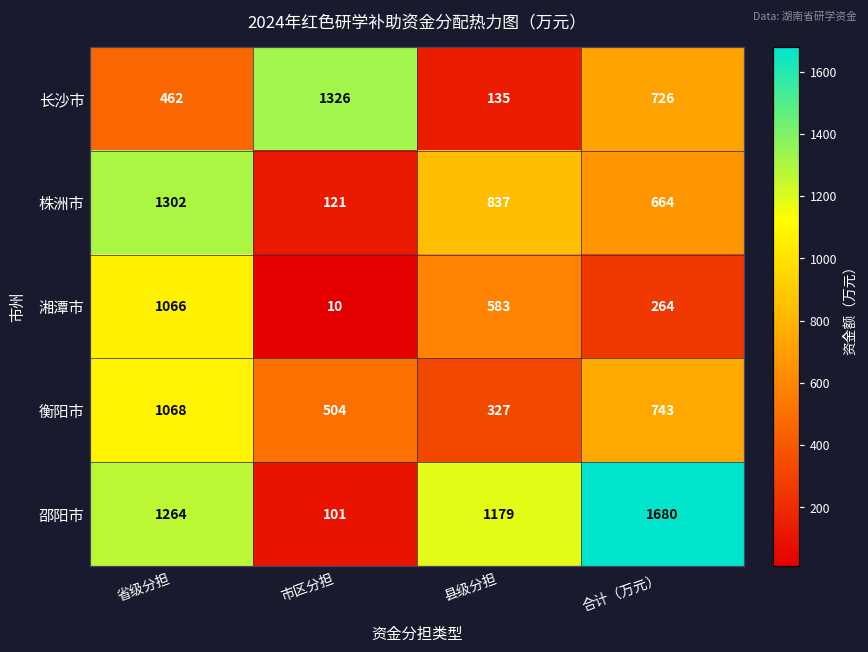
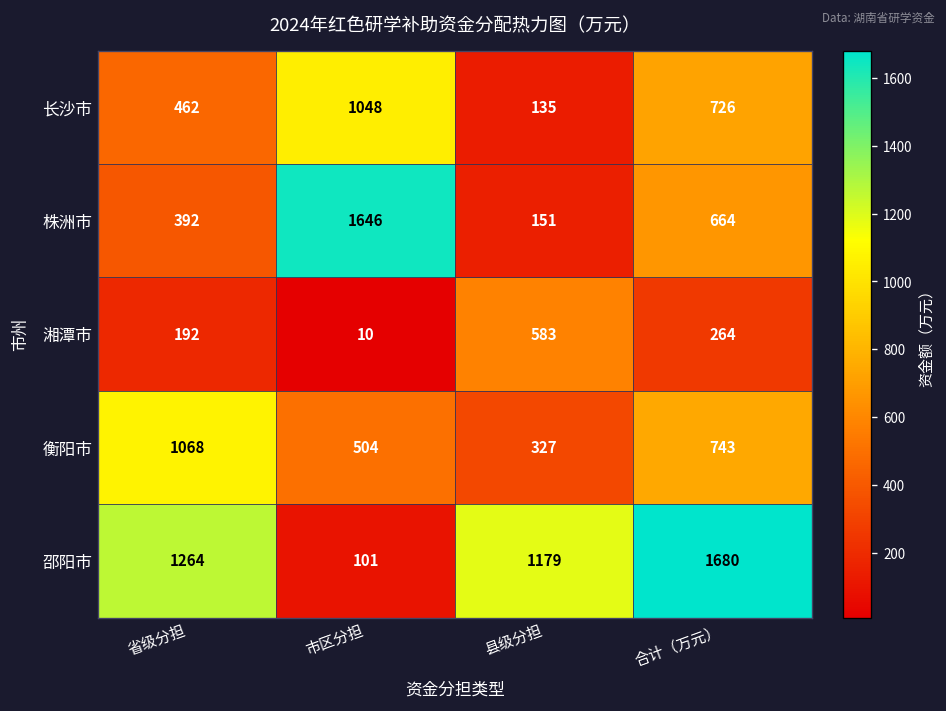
  {
    "长沙市": {
      "省级分担": 462,
-     "市区分担": 1326,
+     "市区分担": 1048,
      "县级分担": 135,
      "合计（万元）": 726
    },
    "株洲市": {
-     "省级分担": 1302,
-     "市区分担": 121,
-     "县级分担": 837,
+     "省级分担": 392,
+     "市区分担": 1646,
+     "县级分担": 151,
      "合计（万元）": 664
    },
    "湘潭市": {
-     "省级分担": 1066,
+     "省级分担": 192,
      "市区分担": 10,
      "县级分担": 583,
      "合计（万元）": 264
    },
    "衡阳市": {
      "省级分担": 1068,
      "市区分担": 504,
      "县级分担": 327,
      "合计（万元）": 743
    },
    "邵阳市": {
      "省级分担": 1264,
      "市区分担": 101,
      "县级分担": 1179,
      "合计（万元）": 1680
    }
  }
